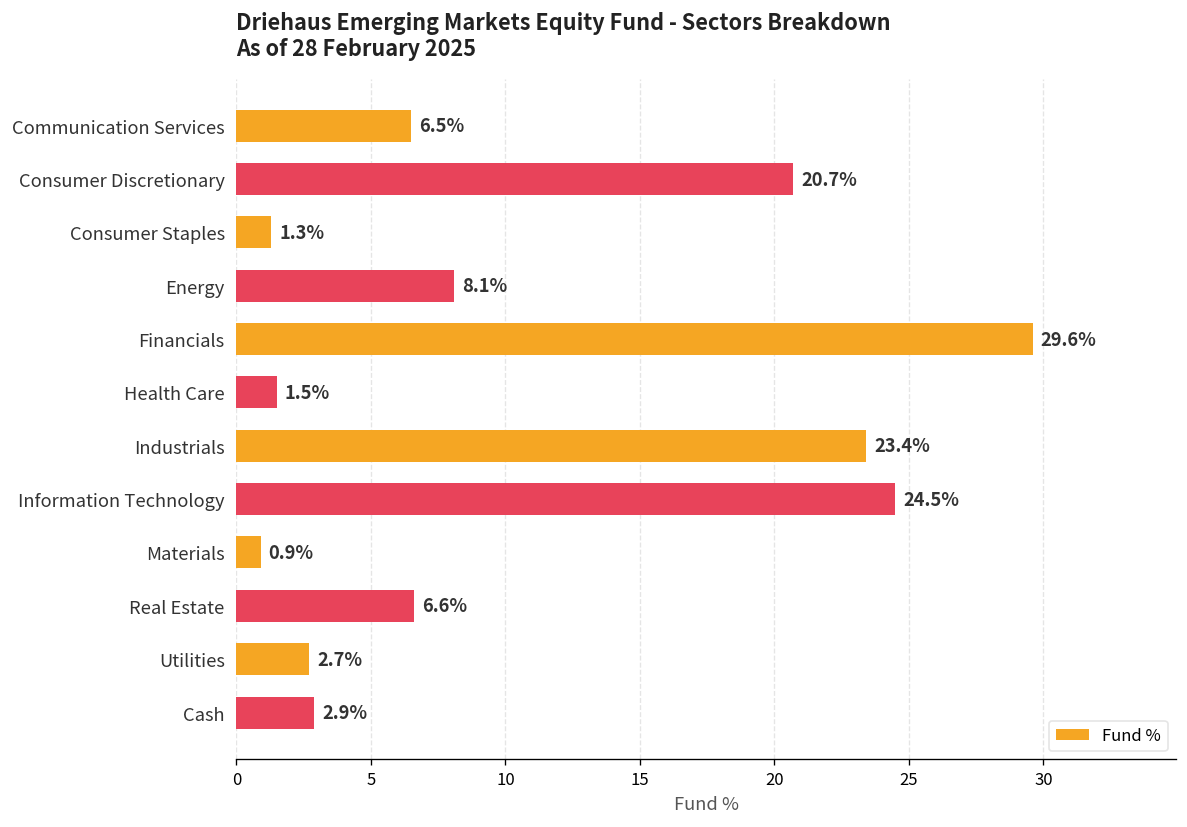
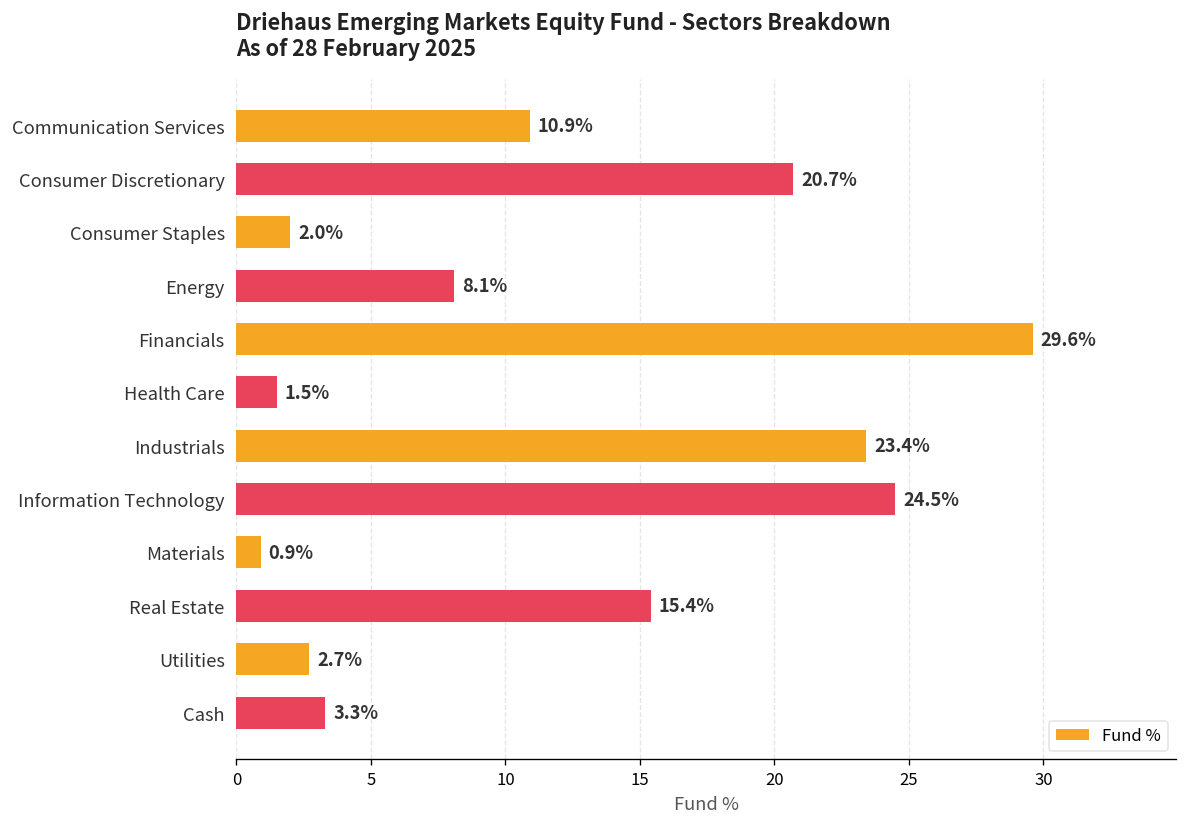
  {
-   "Communication Services": "6.5%",
+   "Communication Services": "10.9%",
    "Consumer Discretionary": "20.7%",
-   "Consumer Staples": "1.3%",
+   "Consumer Staples": "2.0%",
    "Energy": "8.1%",
    "Financials": "29.6%",
    "Health Care": "1.5%",
    "Industrials": "23.4%",
    "Information Technology": "24.5%",
    "Materials": "0.9%",
-   "Real Estate": "6.6%",
+   "Real Estate": "15.4%",
    "Utilities": "2.7%",
-   "Cash": "2.9%"
+   "Cash": "3.3%"
  }
